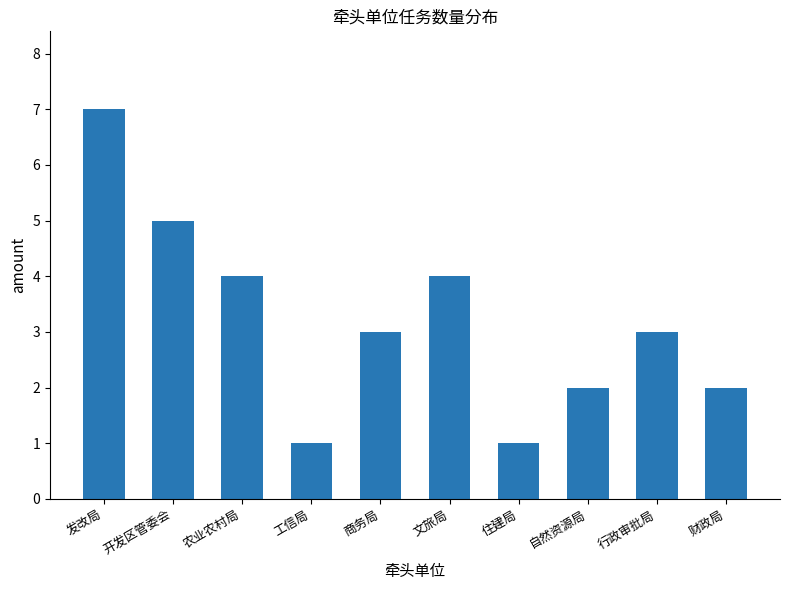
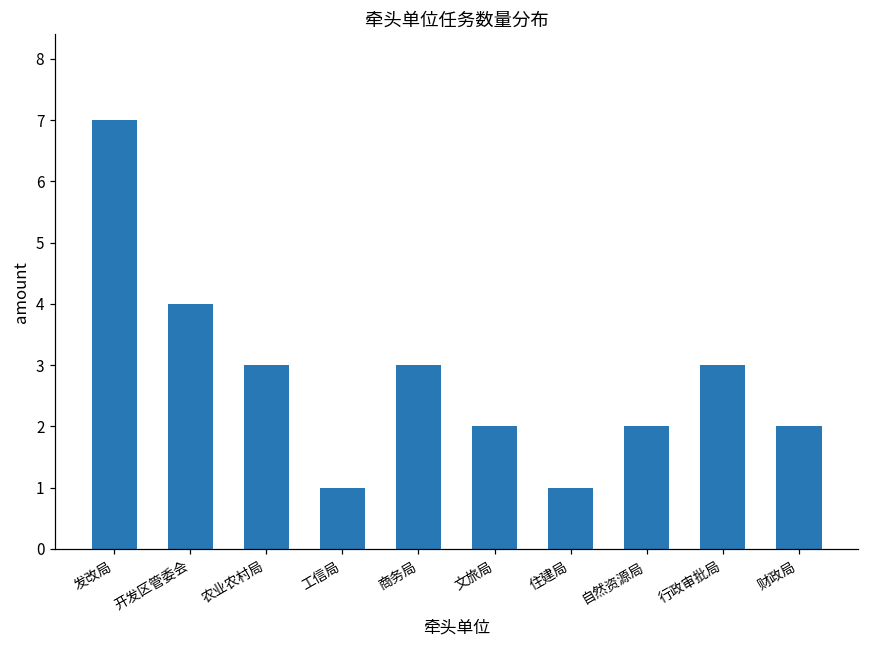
  {
    "发改局": 7,
-   "开发区管委会": 5,
-   "农业农村局": 4,
+   "开发区管委会": 4,
+   "农业农村局": 3,
    "工信局": 1,
    "商务局": 3,
-   "文旅局": 4,
+   "文旅局": 2,
    "住建局": 1,
    "自然资源局": 2,
    "行政审批局": 3,
    "财政局": 2
  }
